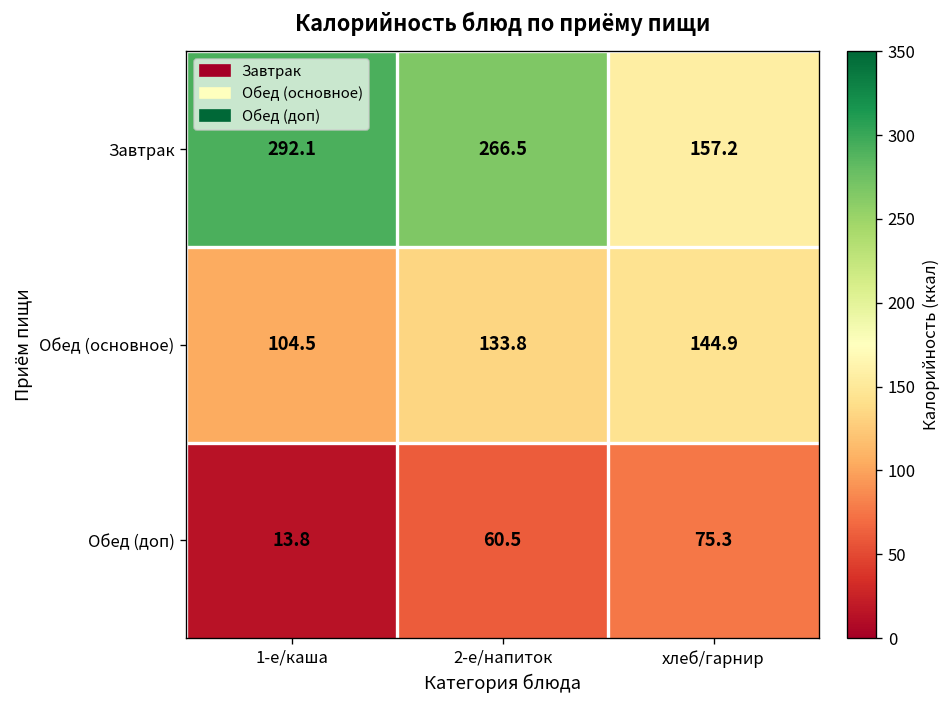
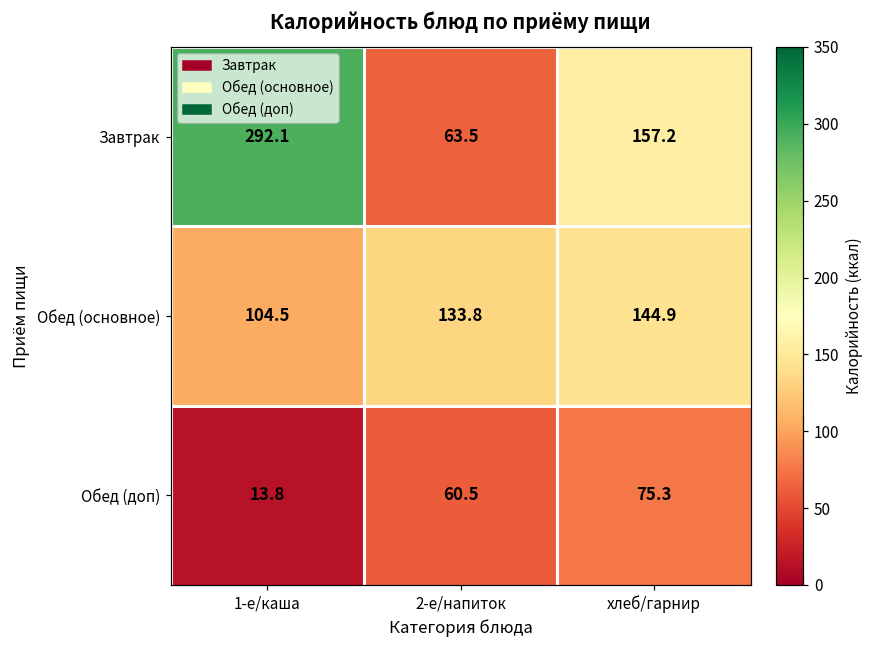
  {
    "Завтрак": {
      "1-е/каша": 292.1,
-     "2-е/напиток": 266.5,
+     "2-е/напиток": 63.5,
      "хлеб/гарнир": 157.2
    },
    "Обед (основное)": {
      "1-е/каша": 104.5,
      "2-е/напиток": 133.8,
      "хлеб/гарнир": 144.9
    },
    "Обед (доп)": {
      "1-е/каша": 13.8,
      "2-е/напиток": 60.5,
      "хлеб/гарнир": 75.3
    }
  }
